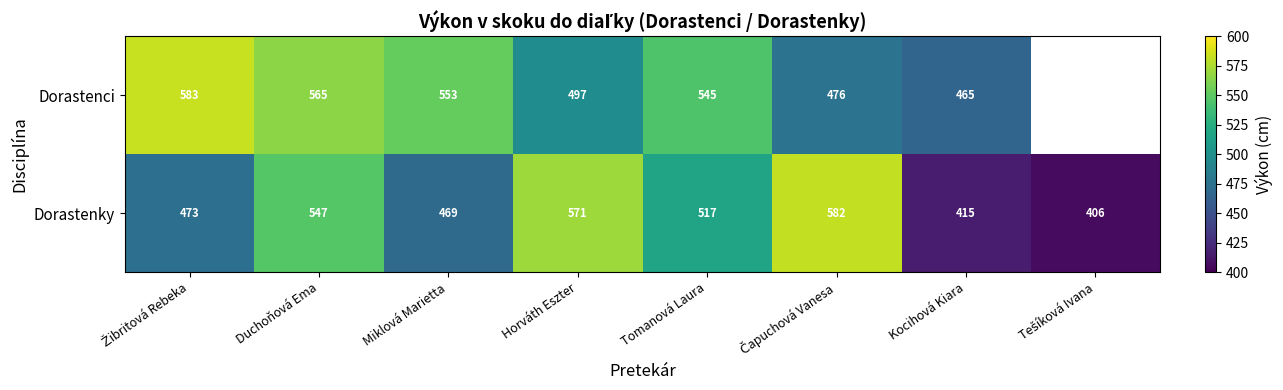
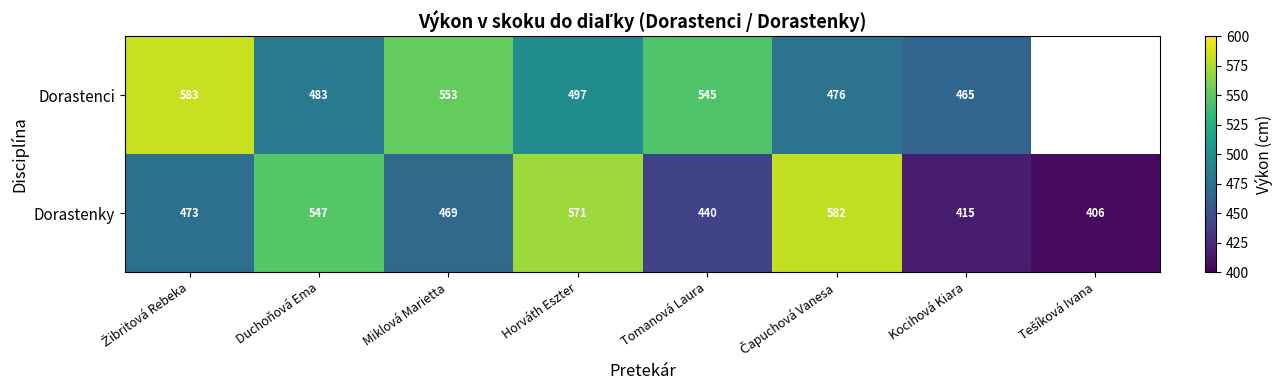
  {
    "Dorastenci": {
      "Žibritová Rebeka": 583,
-     "Duchoňová Ema": 565,
+     "Duchoňová Ema": 483,
      "Miklová Marietta": 553,
      "Horváth Eszter": 497,
      "Tomanová Laura": 545,
      "Čapuchová Vanesa": 476,
      "Kocihová Kiara": 465
    },
    "Dorastenky": {
      "Žibritová Rebeka": 473,
      "Duchoňová Ema": 547,
      "Miklová Marietta": 469,
      "Horváth Eszter": 571,
-     "Tomanová Laura": 517,
+     "Tomanová Laura": 440,
      "Čapuchová Vanesa": 582,
      "Kocihová Kiara": 415,
      "Tešíková Ivana": 406
    }
  }
